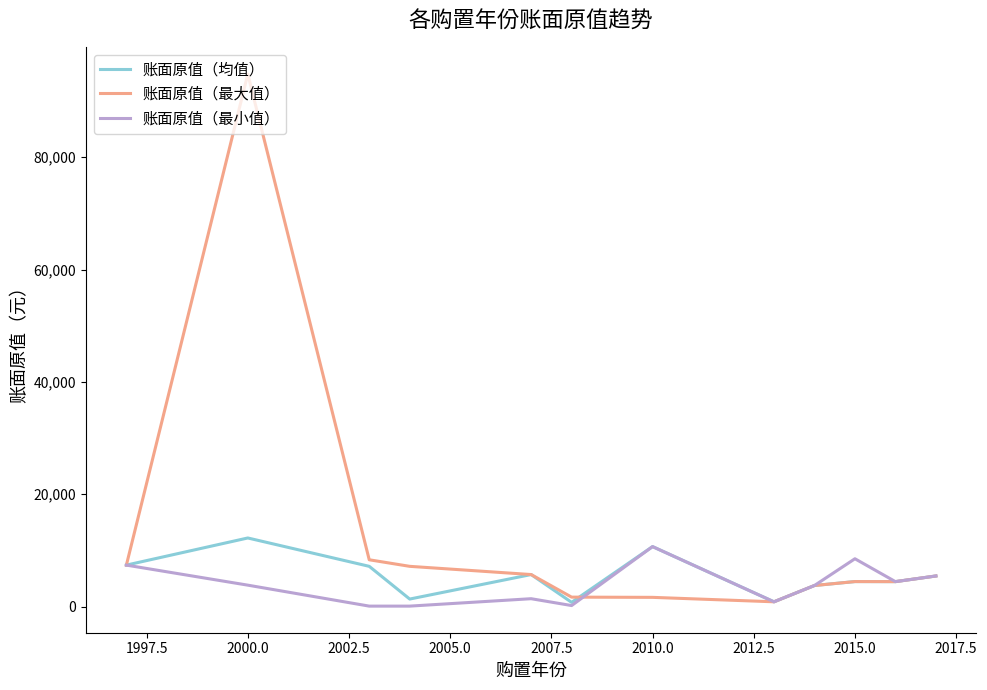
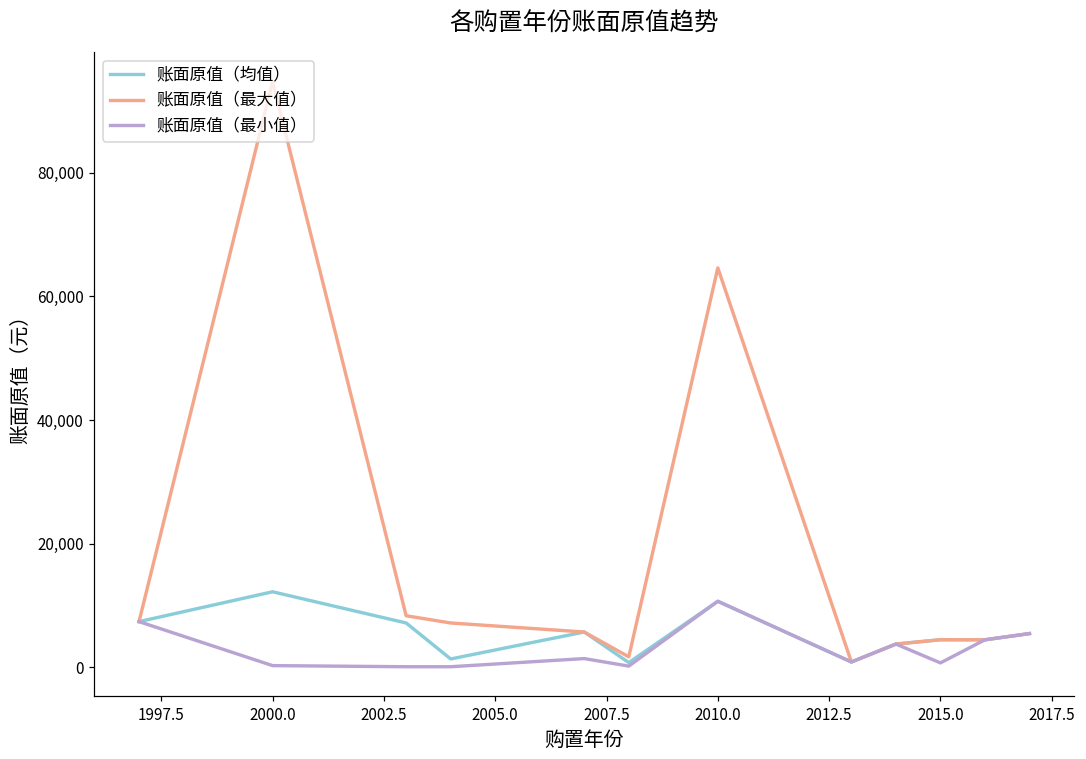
  {
    "账面原值（均值）": {
      "2000.0": "12,000"
    },
    "账面原值（最大值）": {
-     "2010.0": "2,000"
+     "2010.0": "65,000"
    },
    "账面原值（最小值）": {
-     "2000.0": "4,000",
-     "2015.0": "9,000"
+     "2000.0": "0",
+     "2015.0": "1,000"
    }
  }
